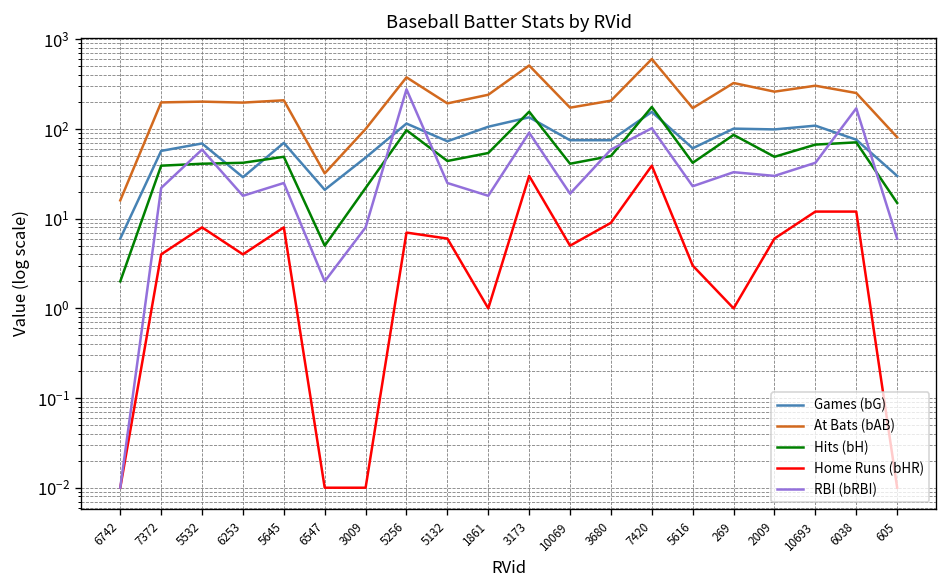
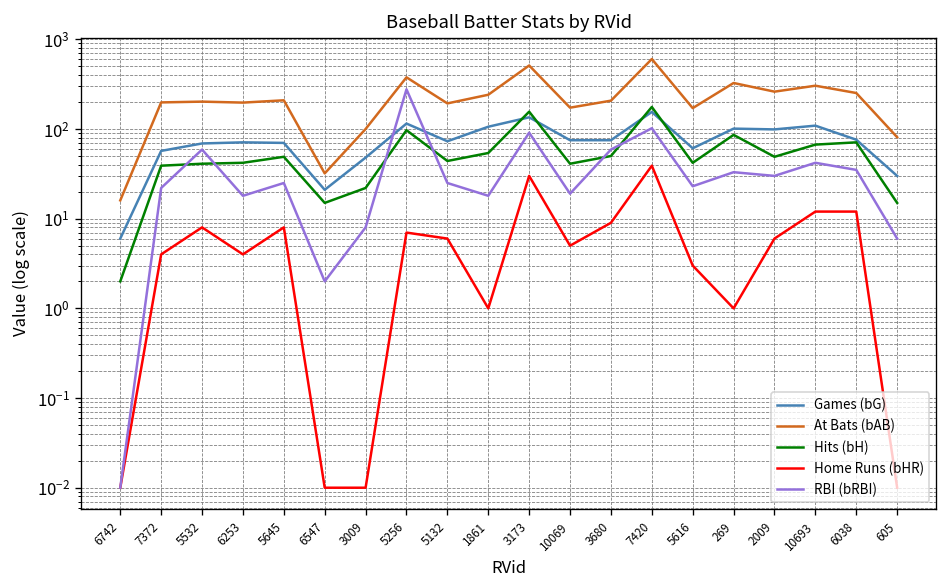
  {
    "Games (bG)": {
      "6742": 6,
      "7372": 60,
      "5532": 70,
-     "6253": 29,
+     "6253": 70,
      "5645": 70,
      "6547": 21,
      "3009": 50,
      "5256": 120,
      "5132": 70,
      "1861": 110,
      "3173": 140,
      "10069": 80,
      "3680": 80,
      "7420": 160,
      "5616": 60,
      "269": 100,
      "2009": 100,
      "10693": 110,
      "605": 30
    },
    "At Bats (bAB)": {
      "6742": 16,
      "7372": 200,
      "5532": 200,
      "6253": 200,
      "5645": 210,
      "6547": 32,
      "3009": 100,
      "5256": 400,
      "5132": 190,
      "1861": 240,
      "3173": 500,
      "10069": 170,
      "3680": 210,
      "7420": 600,
      "5616": 170,
      "269": 300,
      "2009": 260,
      "10693": 300,
      "6038": 250,
      "605": 80
    },
    "Hits (bH)": {
      "6742": 2,
      "7372": 40,
      "5532": 40,
      "6253": 40,
      "5645": 50,
-     "6547": 5,
+     "6547": 15,
      "3009": 22,
      "5256": 100,
      "5132": 40,
      "1861": 50,
      "3173": 160,
      "10069": 40,
      "3680": 50,
      "7420": 180,
      "5616": 40,
      "269": 90,
      "2009": 50,
      "10693": 70,
      "605": 15
    },
    "Home Runs (bHR)": {
      "7372": 4,
      "5532": 8,
      "6253": 4,
      "5645": 8,
      "6547": 0.010,
      "3009": 0.010,
      "5256": 7,
      "5132": 6,
      "1861": 1,
      "3173": 30,
      "10069": 5,
      "3680": 9,
      "7420": 40,
      "5616": 3,
      "269": 1,
      "2009": 6,
      "10693": 12,
      "6038": 12
    },
    "RBI (bRBI)": {
      "7372": 22,
      "5532": 60,
      "6253": 18,
      "5645": 25,
      "6547": 2,
      "3009": 8,
      "5256": 280,
      "5132": 25,
      "1861": 18,
      "3173": 90,
      "10069": 19,
      "3680": 60,
      "7420": 100,
      "5616": 23,
      "269": 30,
      "2009": 30,
      "10693": 40,
-     "6038": 170,
+     "6038": 40,
      "605": 6
    }
  }
